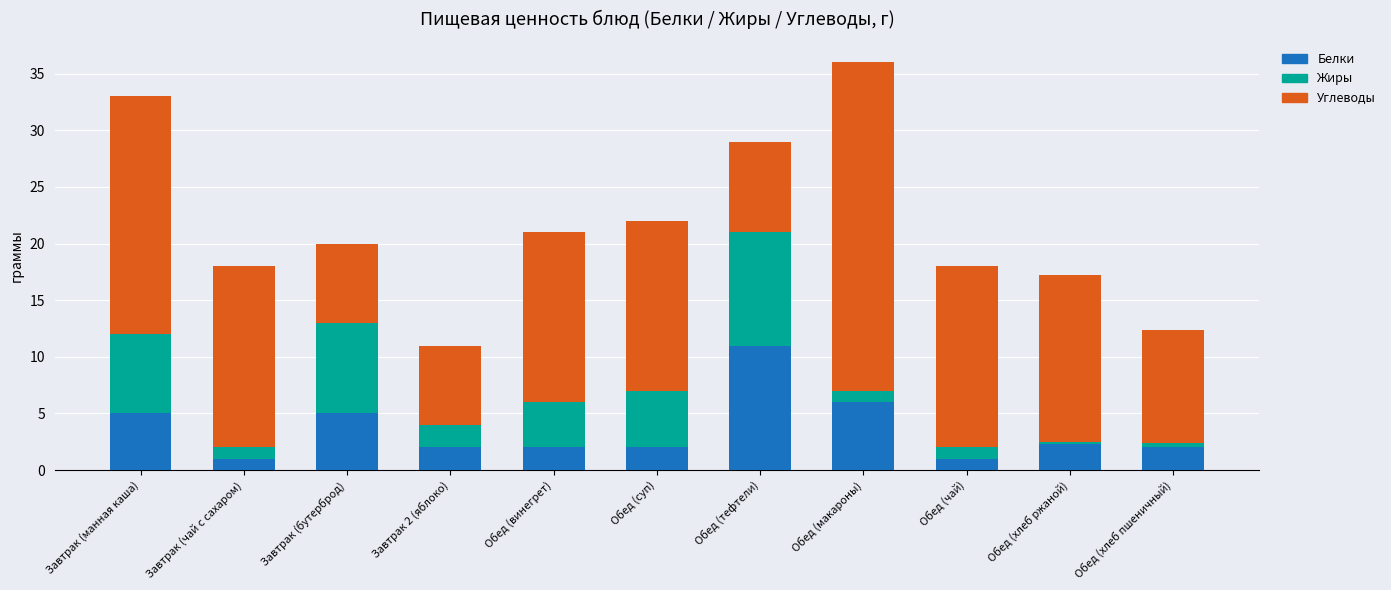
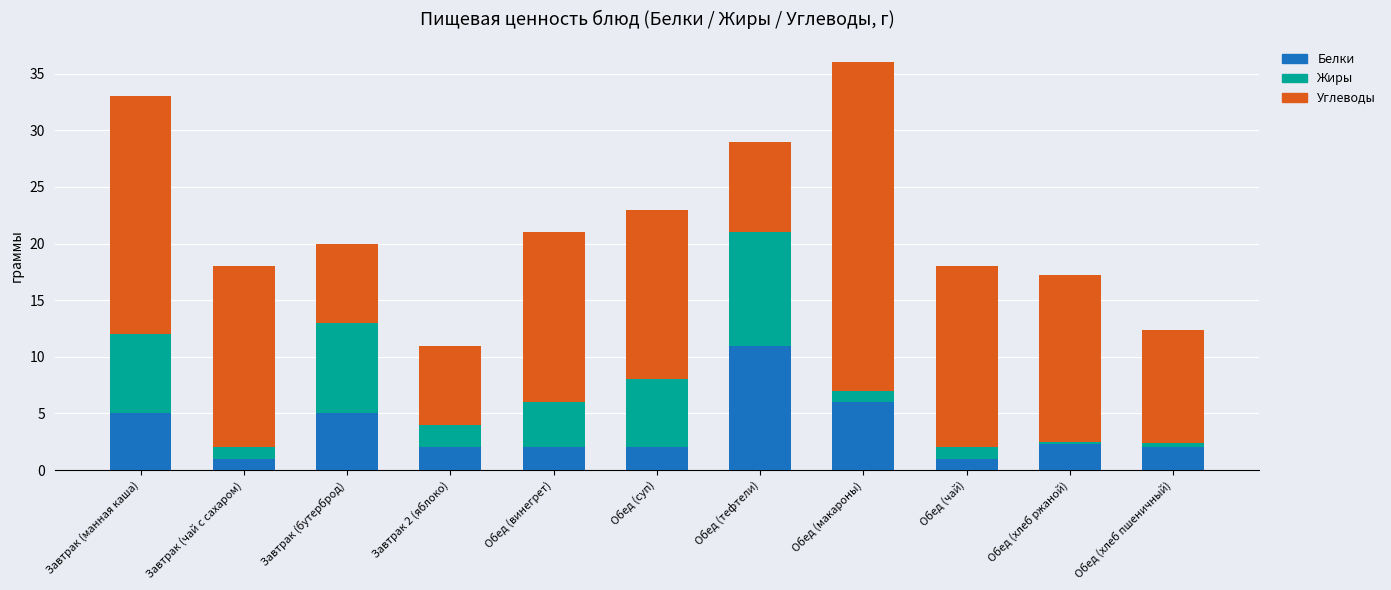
  {
    "Белки": {
      "Завтрак (манная каша)": 5,
      "Завтрак (чай с сахаром)": 1,
      "Завтрак (бутерброд)": 5,
      "Завтрак 2 (яблоко)": 2,
      "Обед (винегрет)": 2,
      "Обед (суп)": 2,
      "Обед (тефтели)": 11,
      "Обед (макароны)": 6,
      "Обед (чай)": 1,
      "Обед (хлеб ржаной)": 2.3,
      "Обед (хлеб пшеничный)": 2
    },
    "Жиры": {
      "Завтрак (манная каша)": 7,
      "Завтрак (чай с сахаром)": 1,
      "Завтрак (бутерброд)": 8,
      "Завтрак 2 (яблоко)": 2,
      "Обед (винегрет)": 4,
-     "Обед (суп)": 5,
+     "Обед (суп)": 6,
      "Обед (тефтели)": 10,
      "Обед (макароны)": 1,
      "Обед (чай)": 1,
      "Обед (хлеб пшеничный)": 0.4
    },
    "Углеводы": {
      "Завтрак (манная каша)": 21,
      "Завтрак (чай с сахаром)": 16,
      "Завтрак (бутерброд)": 7,
      "Завтрак 2 (яблоко)": 7,
      "Обед (винегрет)": 15,
      "Обед (суп)": 15,
      "Обед (тефтели)": 8,
      "Обед (макароны)": 29,
      "Обед (чай)": 16,
      "Обед (хлеб ржаной)": 14.7,
      "Обед (хлеб пшеничный)": 10
    }
  }
